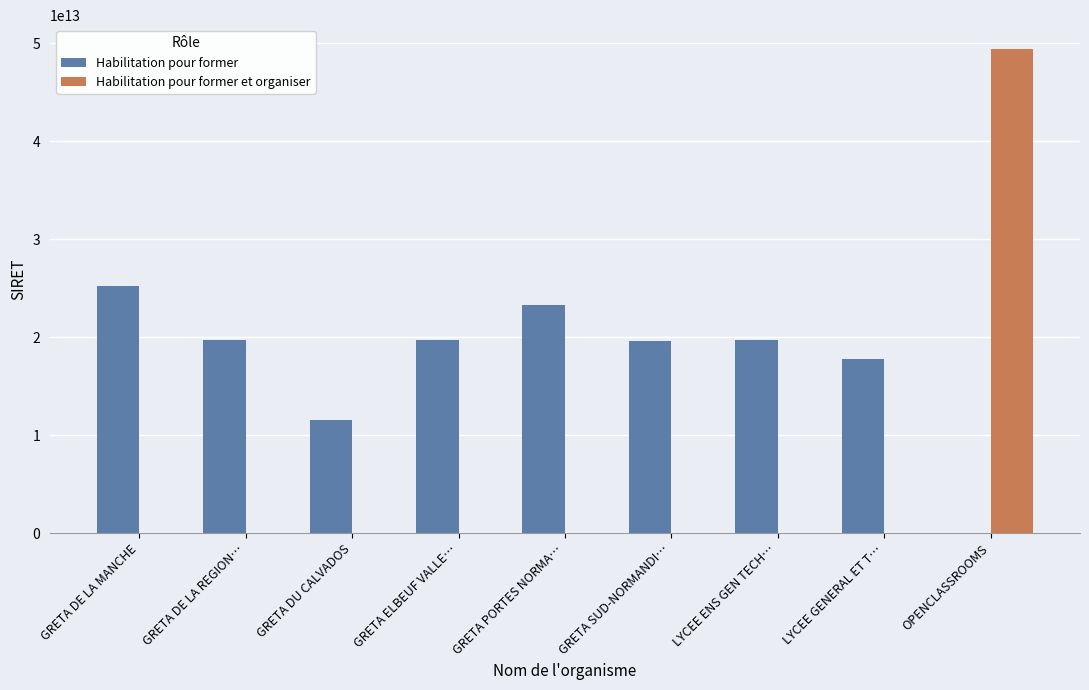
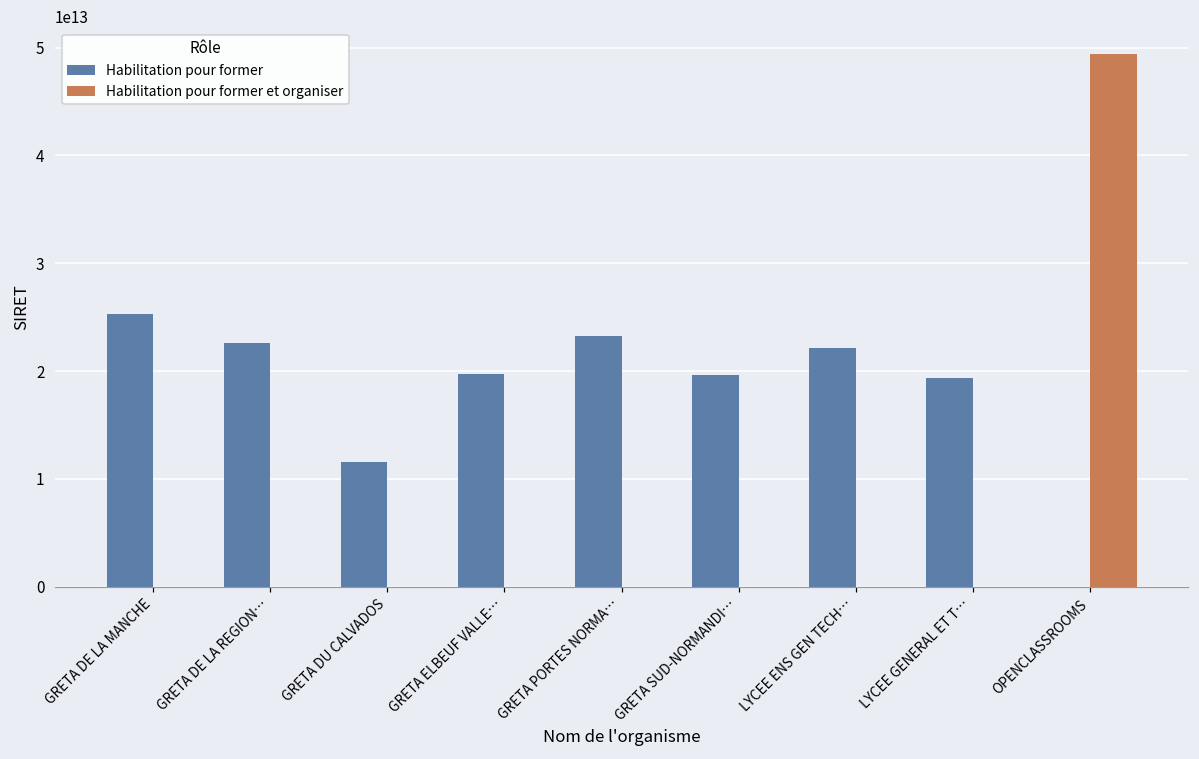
  {
    "Habilitation pour former": {
      "GRETA DE LA MANCHE": 25000000000000,
-     "GRETA DE LA REGION…": 20000000000000,
+     "GRETA DE LA REGION…": 23000000000000,
      "GRETA DU CALVADOS": 12000000000000,
      "GRETA ELBEUF VALLE…": 20000000000000,
      "GRETA PORTES NORMA…": 23000000000000,
      "GRETA SUD-NORMANDI…": 20000000000000,
-     "LYCEE ENS GEN TECH…": 20000000000000,
-     "LYCEE GENERAL ET T…": 18000000000000,
+     "LYCEE ENS GEN TECH…": 22000000000000,
+     "LYCEE GENERAL ET T…": 19000000000000,
      "OPENCLASSROOMS": 0
    },
    "Habilitation pour former et organiser": {
      "GRETA DE LA MANCHE": 0,
      "GRETA DE LA REGION…": 0,
      "GRETA DU CALVADOS": 0,
      "GRETA ELBEUF VALLE…": 0,
      "GRETA PORTES NORMA…": 0,
      "GRETA SUD-NORMANDI…": 0,
      "LYCEE ENS GEN TECH…": 0,
      "LYCEE GENERAL ET T…": 0,
      "OPENCLASSROOMS": 49000000000000
    }
  }
